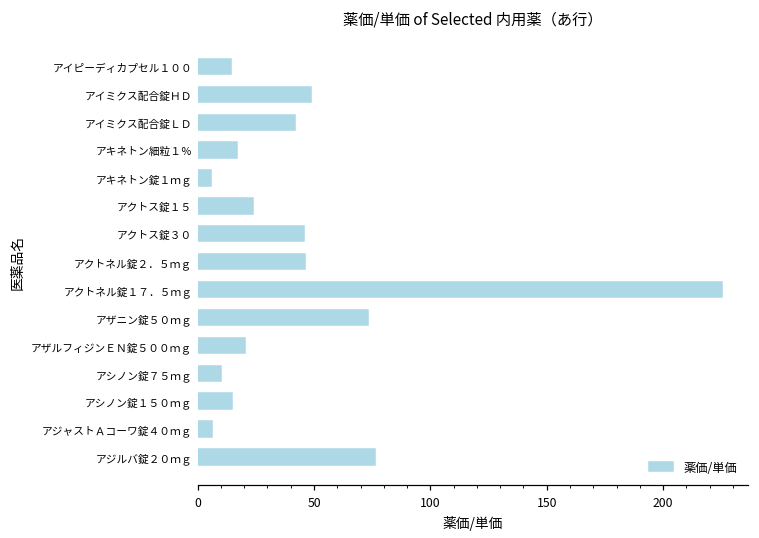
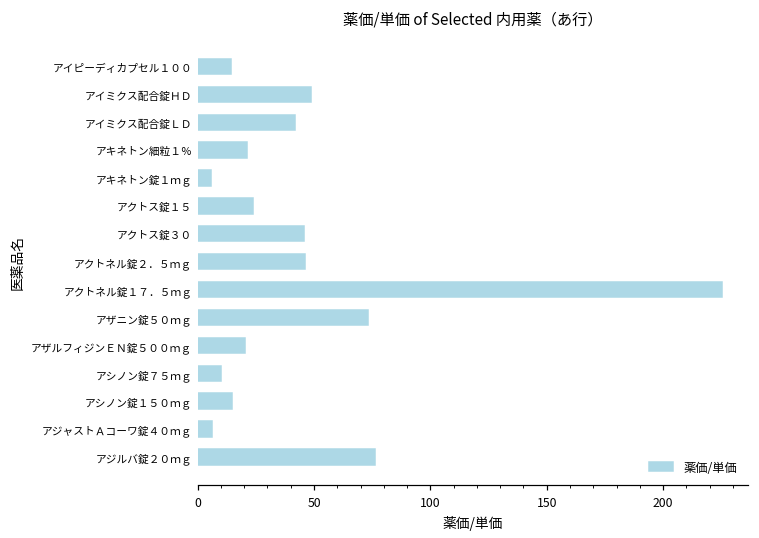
  {
    "アイピーディカプセル１００": 14,
    "アイミクス配合錠ＨＤ": 49,
    "アイミクス配合錠ＬＤ": 42,
-   "アキネトン細粒１％": 17,
+   "アキネトン細粒１％": 21,
    "アキネトン錠１ｍｇ": 6,
    "アクトス錠１５": 24,
    "アクトス錠３０": 46,
    "アクトネル錠２．５ｍｇ": 46,
    "アクトネル錠１７．５ｍｇ": 225,
    "アザニン錠５０ｍｇ": 73,
    "アザルフィジンＥＮ錠５００ｍｇ": 21,
    "アシノン錠７５ｍｇ": 10,
    "アシノン錠１５０ｍｇ": 15,
    "アジャストＡコーワ錠４０ｍｇ": 6,
    "アジルバ錠２０ｍｇ": 76
  }
